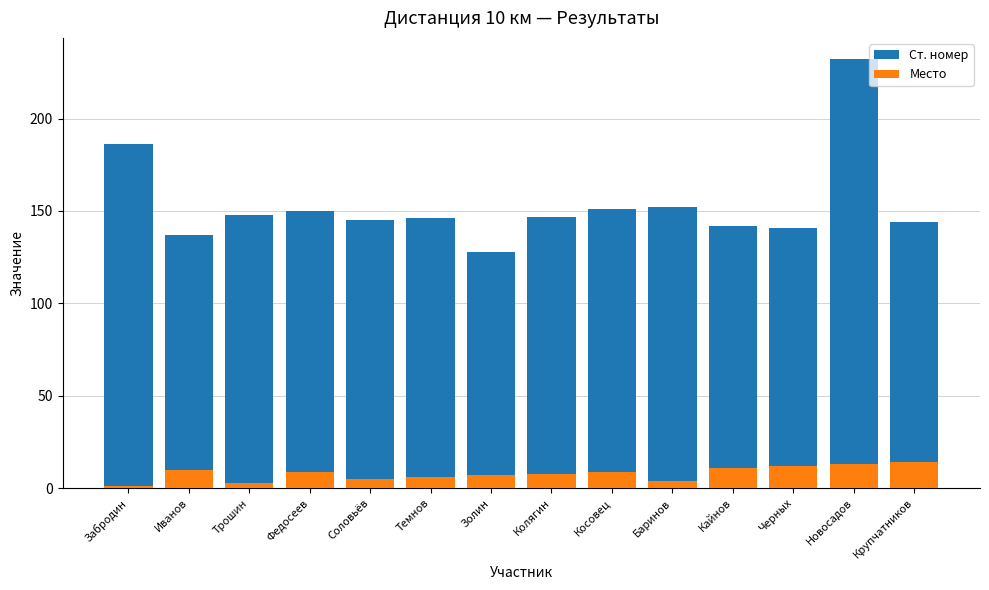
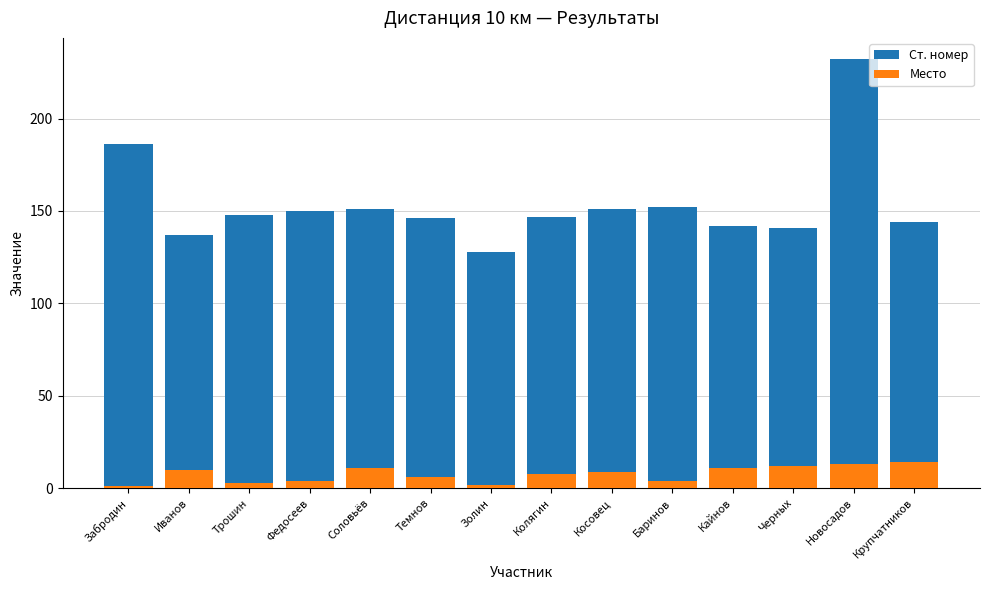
  {
    "Ст. номер": {
      "Забродин": 186,
      "Иванов": 137,
      "Трошин": 148,
      "Федосеев": 150,
-     "Соловьёв": 145,
+     "Соловьёв": 151,
      "Темнов": 146,
      "Золин": 128,
      "Колягин": 147,
      "Косовец": 151,
      "Баринов": 152,
      "Кайнов": 142,
      "Черных": 141,
      "Новосадов": 232,
      "Крупчатников": 144
    },
    "Место": {
-     "Федосеев": 9,
-     "Соловьёв": 5,
-     "Золин": 7
+     "Федосеев": 4,
+     "Соловьёв": 11,
+     "Золин": 2
    }
  }
